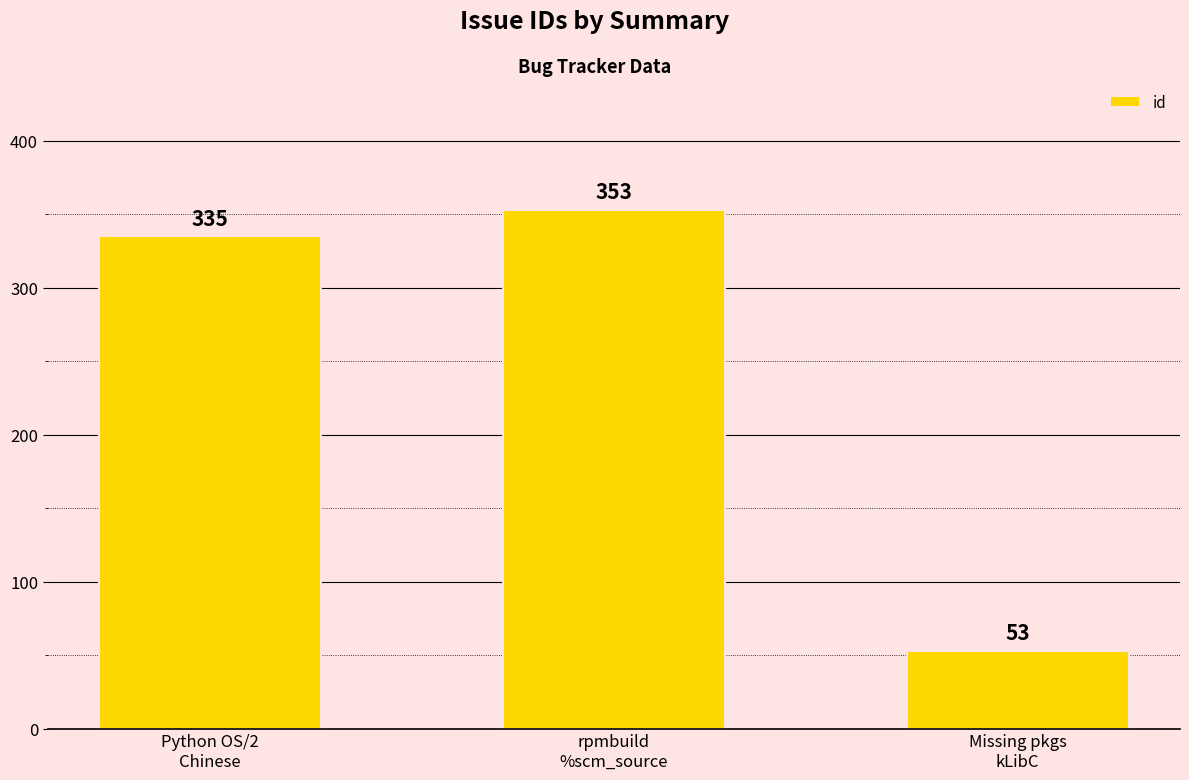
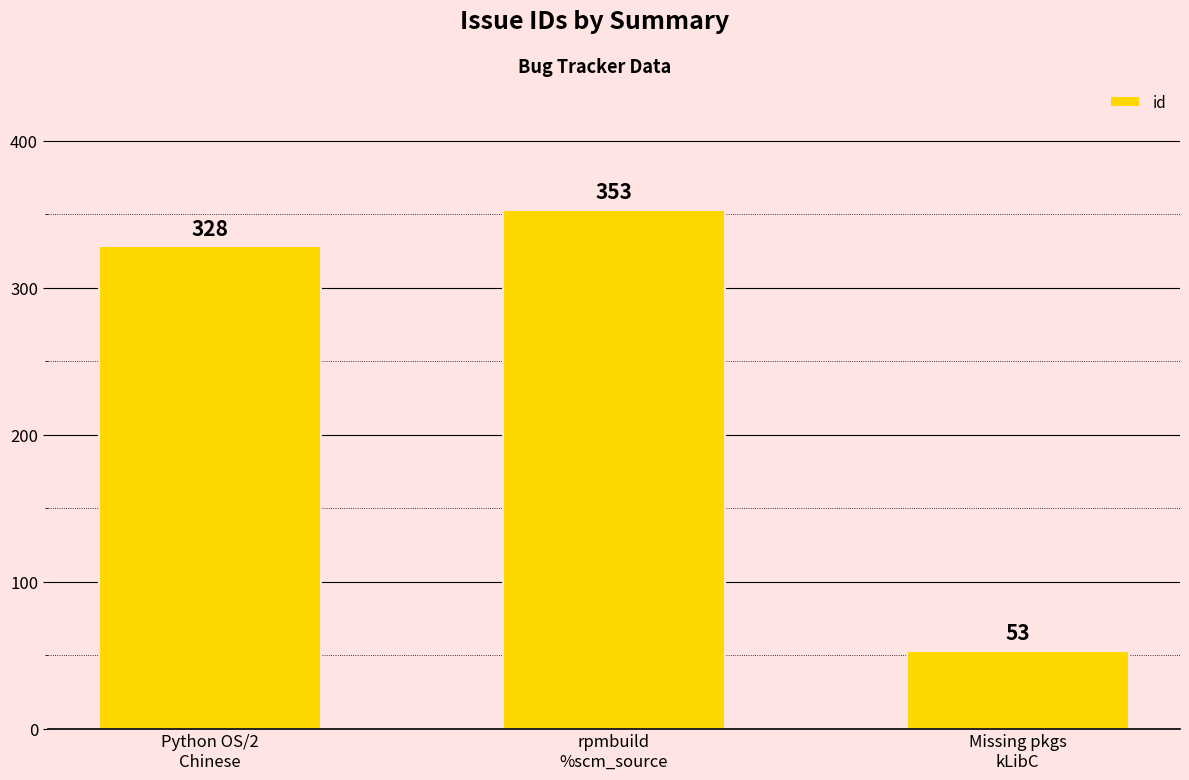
  {
-   "Python OS/2 Chinese": 335,
+   "Python OS/2 Chinese": 328,
    "rpmbuild %scm_source": 353,
    "Missing pkgs kLibC": 53
  }
